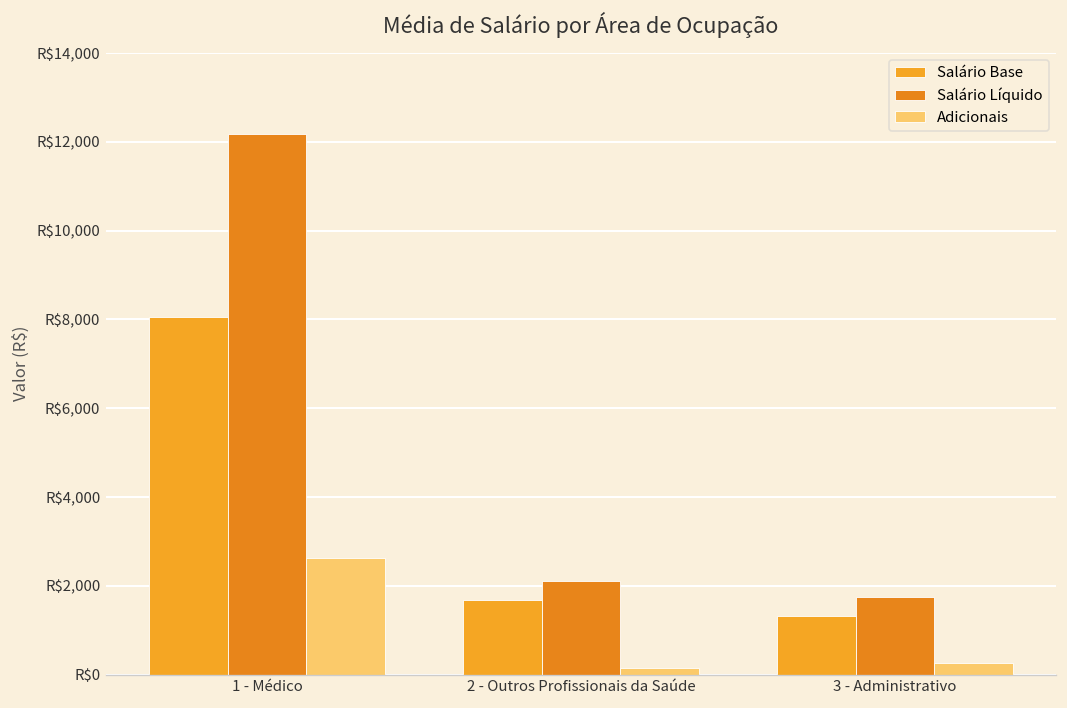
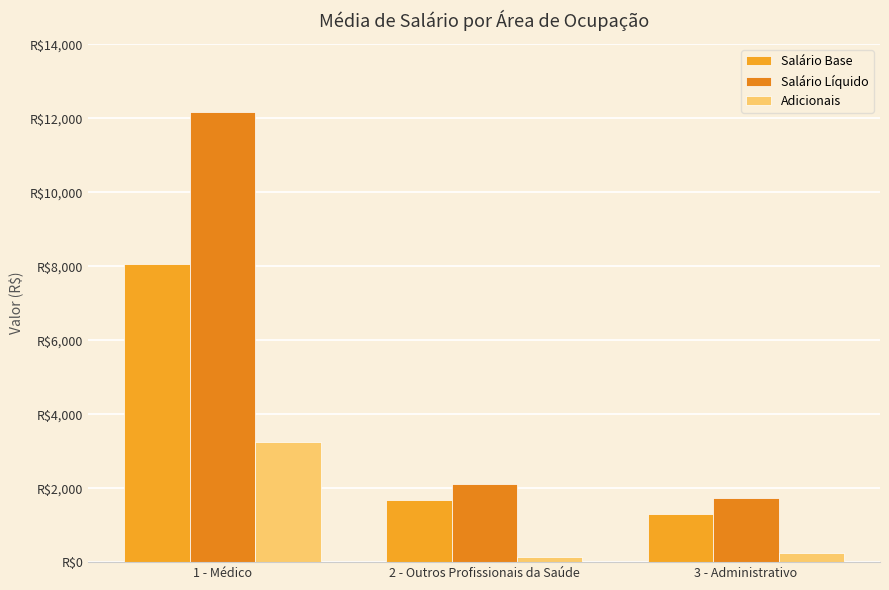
  {
    "Adicionais": {
-     "1 - Médico": "R$2,600",
+     "1 - Médico": "R$3,300",
      "2 - Outros Profissionais da Saúde": "R$100",
      "3 - Administrativo": "R$300"
    }
  }
